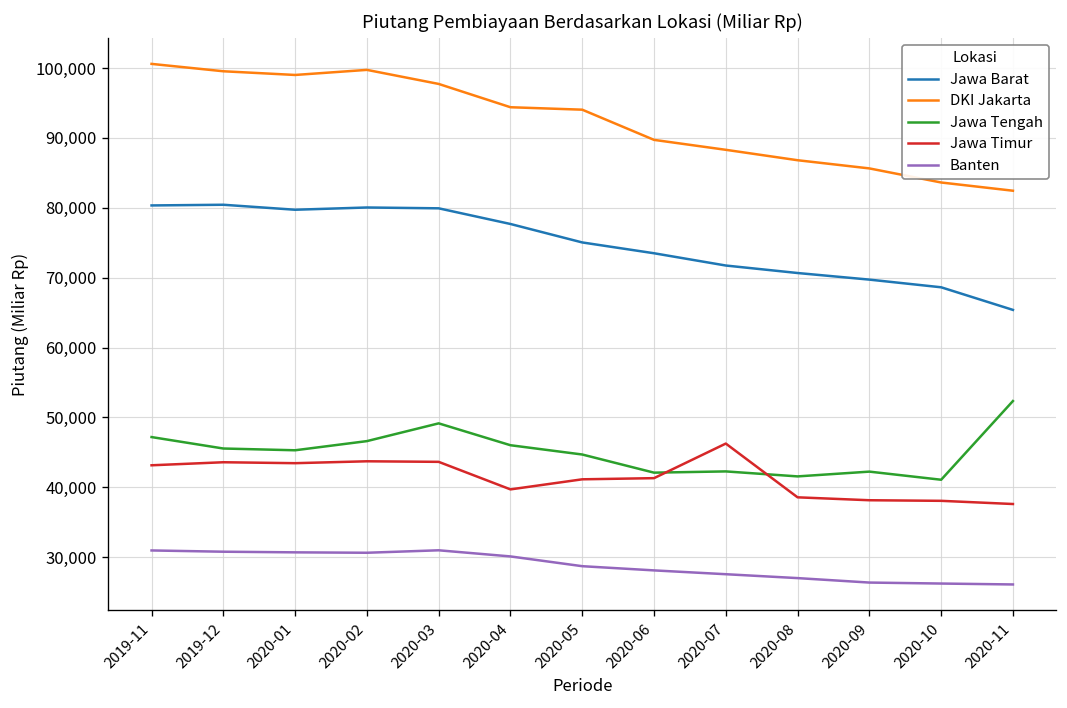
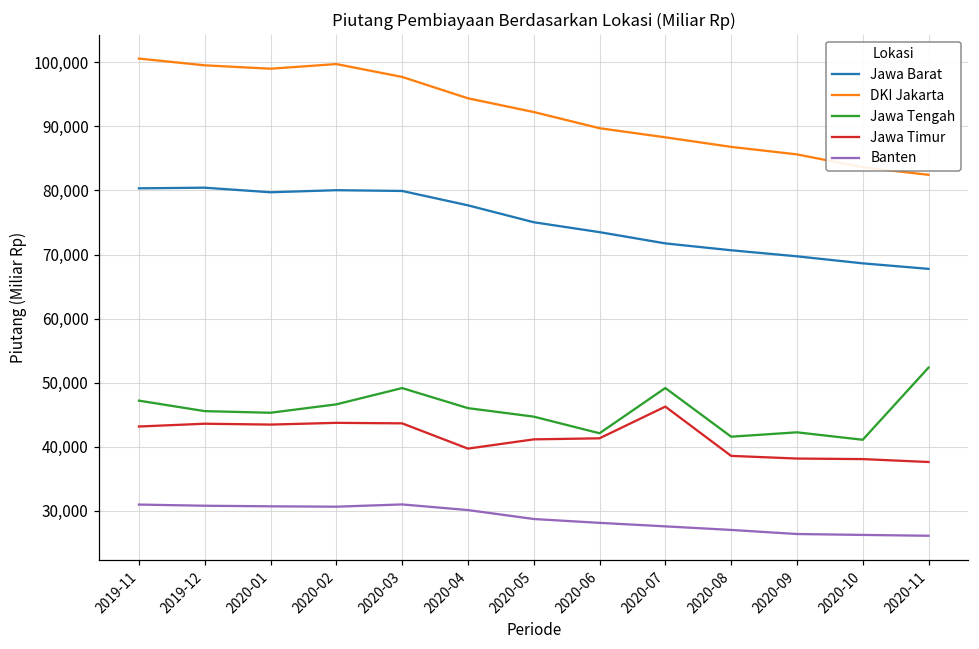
  {
    "Jawa Barat": {
      "2019-11": "80,000",
      "2019-12": "80,000",
      "2020-01": "80,000",
      "2020-02": "80,000",
      "2020-03": "80,000",
      "2020-04": "78,000",
      "2020-05": "75,000",
      "2020-06": "73,000",
      "2020-07": "72,000",
      "2020-08": "71,000",
      "2020-09": "70,000",
      "2020-10": "69,000",
-     "2020-11": "65,000"
+     "2020-11": "68,000"
    },
    "DKI Jakarta": {
      "2019-11": "101,000",
      "2019-12": "100,000",
      "2020-01": "99,000",
      "2020-02": "100,000",
      "2020-03": "98,000",
      "2020-04": "94,000",
-     "2020-05": "94,000",
+     "2020-05": "92,000",
      "2020-06": "90,000",
      "2020-07": "88,000",
      "2020-08": "87,000",
      "2020-09": "86,000",
      "2020-11": "82,000"
    },
    "Jawa Tengah": {
      "2019-11": "47,000",
      "2019-12": "46,000",
      "2020-01": "45,000",
      "2020-02": "47,000",
      "2020-03": "49,000",
      "2020-04": "46,000",
      "2020-05": "45,000",
      "2020-06": "42,000",
-     "2020-07": "42,000",
+     "2020-07": "49,000",
      "2020-08": "42,000",
      "2020-09": "42,000",
      "2020-10": "41,000",
      "2020-11": "52,000"
    },
    "Jawa Timur": {
      "2019-11": "43,000",
      "2019-12": "44,000",
      "2020-01": "43,000",
      "2020-02": "44,000",
      "2020-03": "44,000",
      "2020-04": "40,000",
      "2020-05": "41,000",
      "2020-06": "41,000",
      "2020-07": "46,000",
      "2020-08": "39,000",
      "2020-09": "38,000",
      "2020-10": "38,000",
      "2020-11": "38,000"
    },
    "Banten": {
      "2019-11": "31,000",
      "2019-12": "31,000",
      "2020-01": "31,000",
      "2020-02": "31,000",
      "2020-03": "31,000",
      "2020-04": "30,000",
      "2020-05": "29,000",
      "2020-06": "28,000",
      "2020-07": "28,000",
      "2020-08": "27,000",
      "2020-09": "26,000",
      "2020-10": "26,000",
      "2020-11": "26,000"
    }
  }
